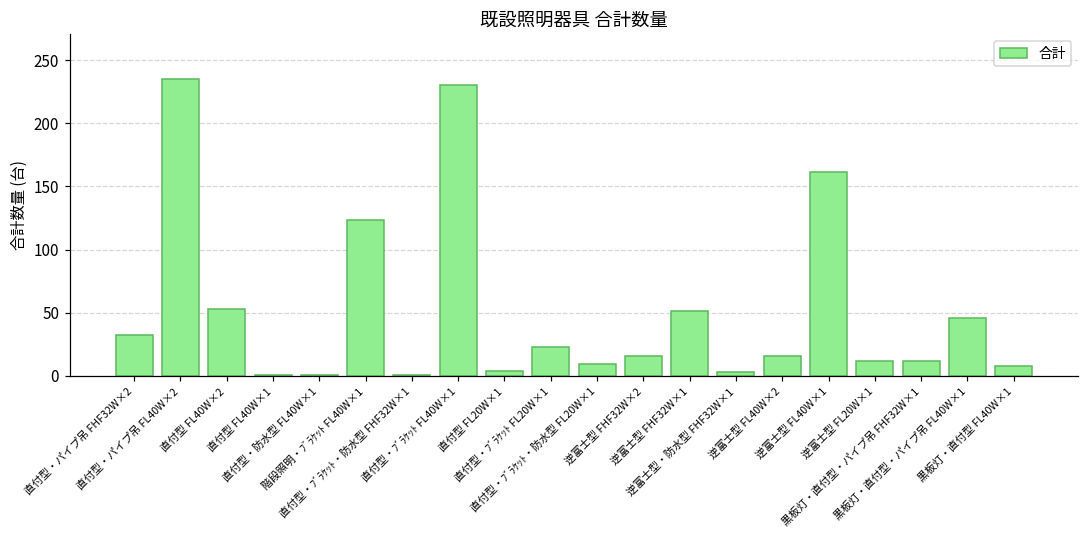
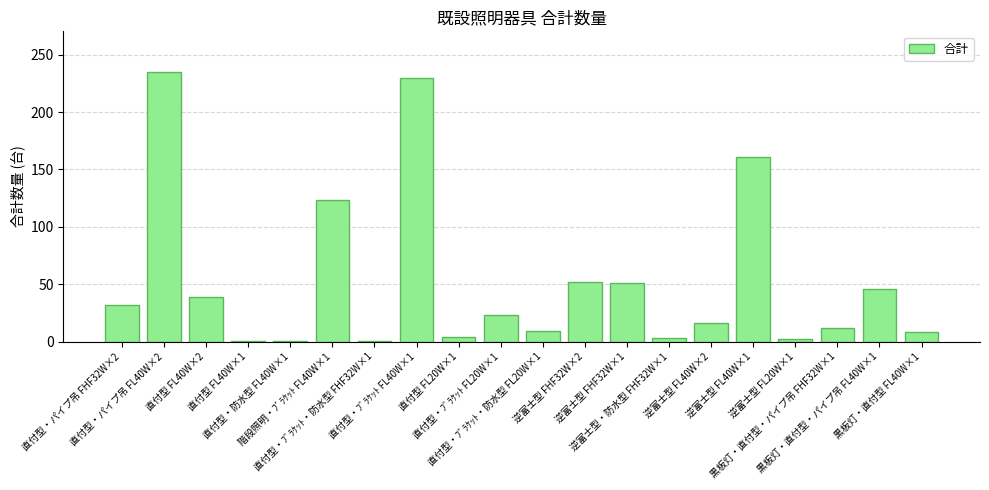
  {
    "直付型・パイプ吊 FHF32W×2": 32,
    "直付型・パイプ吊 FL40W×2": 235,
-   "直付型 FL40W×2": 53,
+   "直付型 FL40W×2": 39,
    "階段照明・ﾌﾞﾗｹｯﾄ FL40W×1": 123,
    "直付型・ﾌﾞﾗｹｯﾄ FL40W×1": 230,
    "直付型 FL20W×1": 4,
    "直付型・ﾌﾞﾗｹｯﾄ FL20W×1": 23,
    "直付型・ﾌﾞﾗｹｯﾄ・防水型 FL20W×1": 9,
-   "逆富士型 FHF32W×2": 16,
+   "逆富士型 FHF32W×2": 52,
    "逆富士型 FHF32W×1": 51,
    "逆富士型・防水型 FHF32W×1": 3,
    "逆富士型 FL40W×2": 16,
    "逆富士型 FL40W×1": 161,
-   "逆富士型 FL20W×1": 12,
+   "逆富士型 FL20W×1": 2,
    "黒板灯・直付型・パイプ吊 FHF32W×1": 12,
    "黒板灯・直付型・パイプ吊 FL40W×1": 46,
    "黒板灯・直付型 FL40W×1": 8
  }
